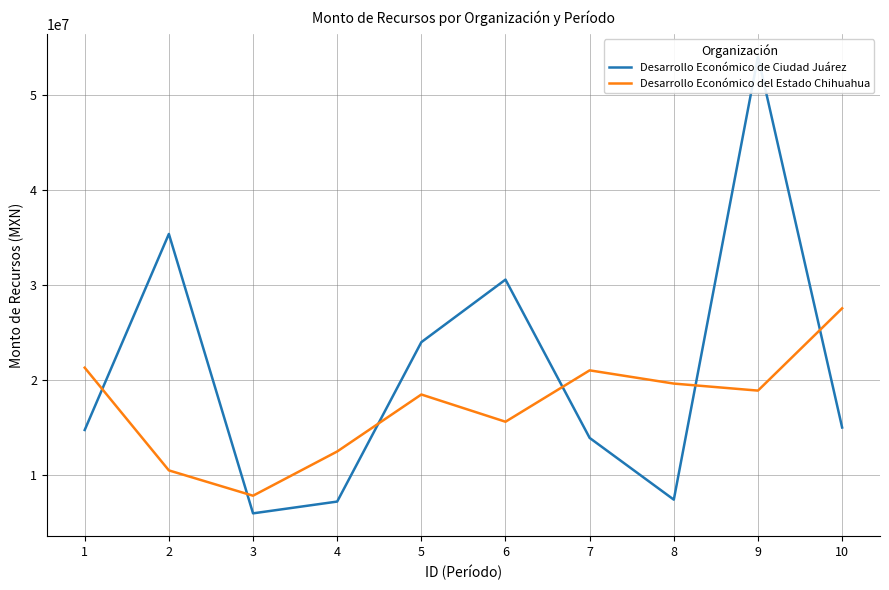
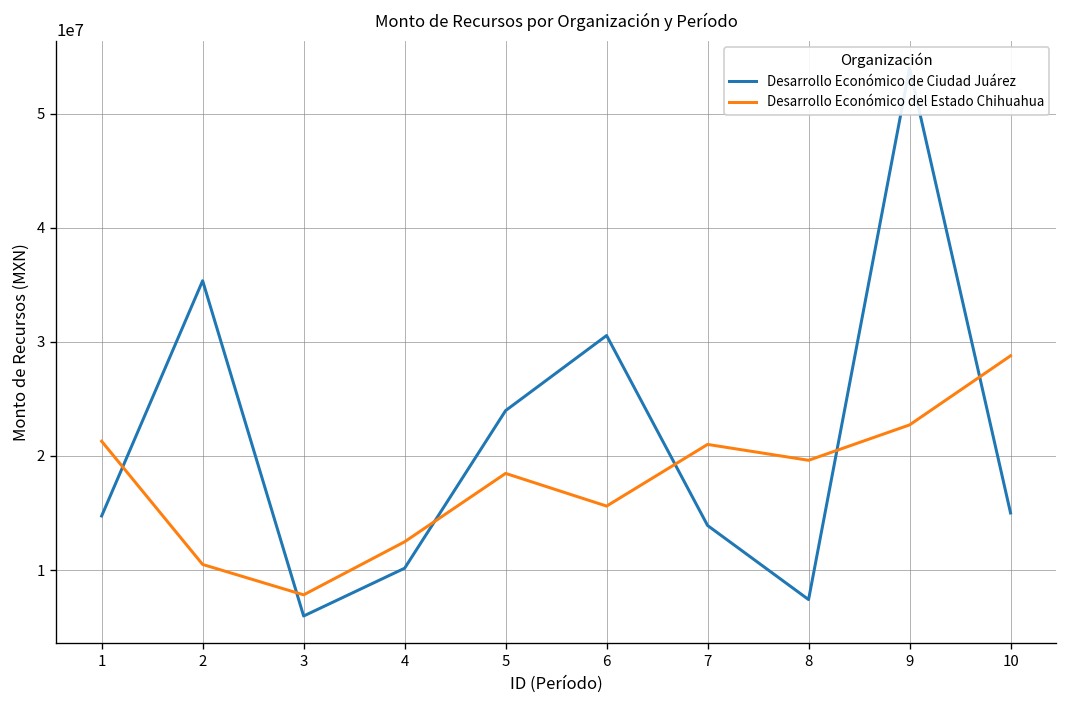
  {
    "Desarrollo Económico de Ciudad Juárez": {
      "1": 15000000,
      "2": 35000000,
      "3": 6000000,
-     "4": 7000000,
+     "4": 10000000,
      "5": 24000000,
      "6": 31000000,
      "7": 14000000,
      "8": 7000000,
      "10": 15000000
    },
    "Desarrollo Económico del Estado Chihuahua": {
      "1": 21000000,
      "2": 10000000,
      "3": 8000000,
      "4": 12000000,
      "5": 18000000,
      "6": 16000000,
      "7": 21000000,
      "8": 20000000,
-     "9": 19000000,
-     "10": 28000000
+     "9": 23000000,
+     "10": 29000000
    }
  }
